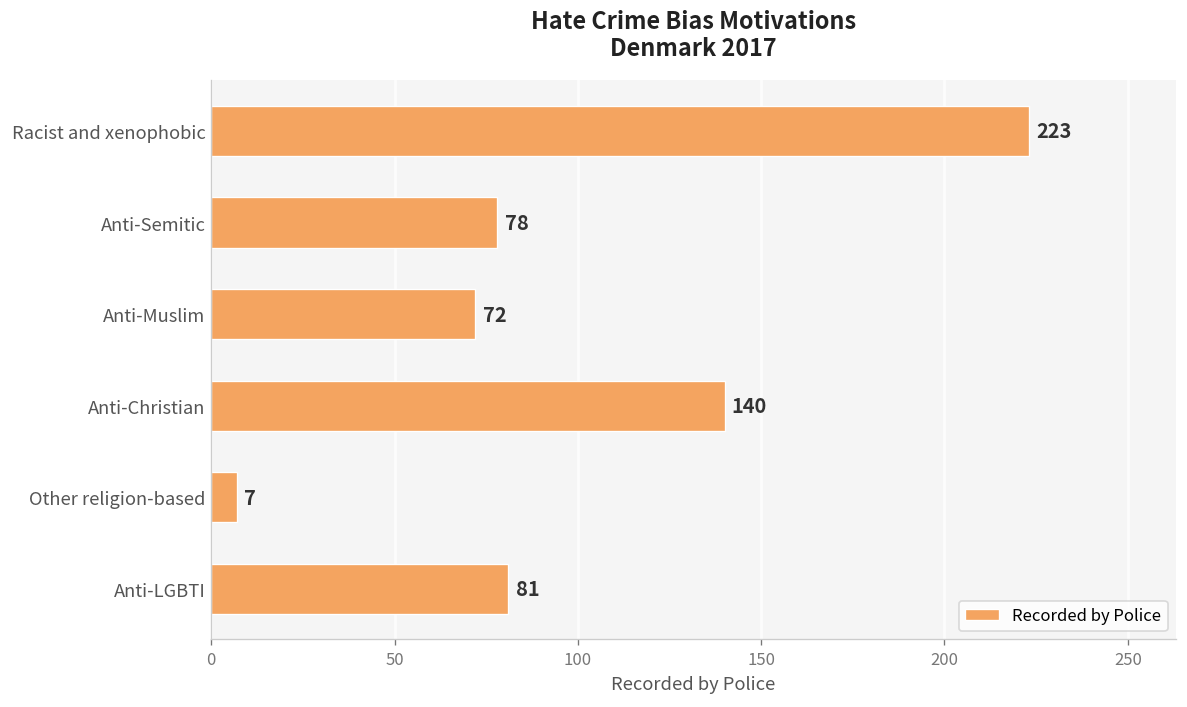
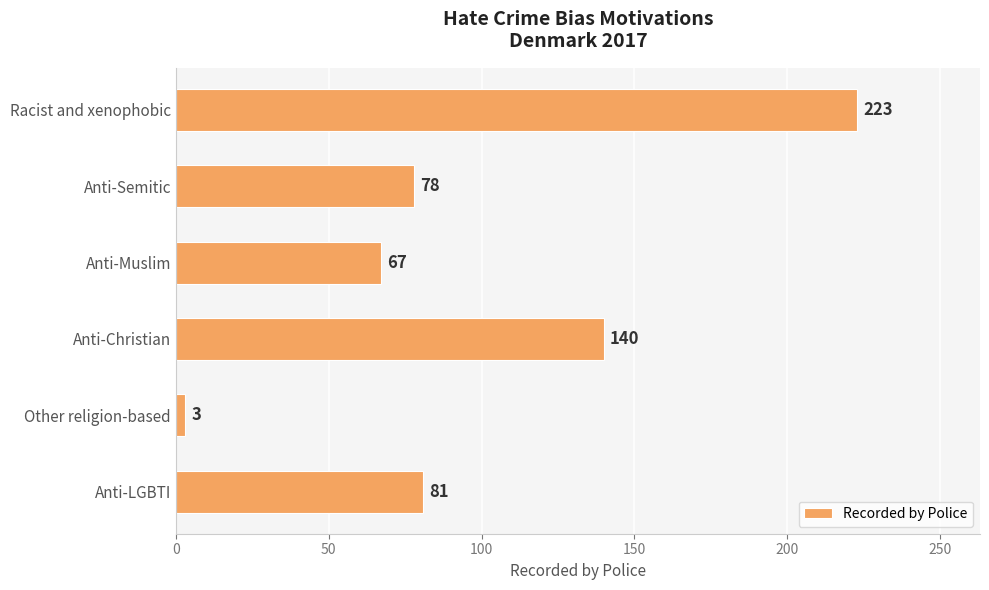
  {
    "Racist and xenophobic": 223,
    "Anti-Semitic": 78,
-   "Anti-Muslim": 72,
+   "Anti-Muslim": 67,
    "Anti-Christian": 140,
-   "Other religion-based": 7,
+   "Other religion-based": 3,
    "Anti-LGBTI": 81
  }
